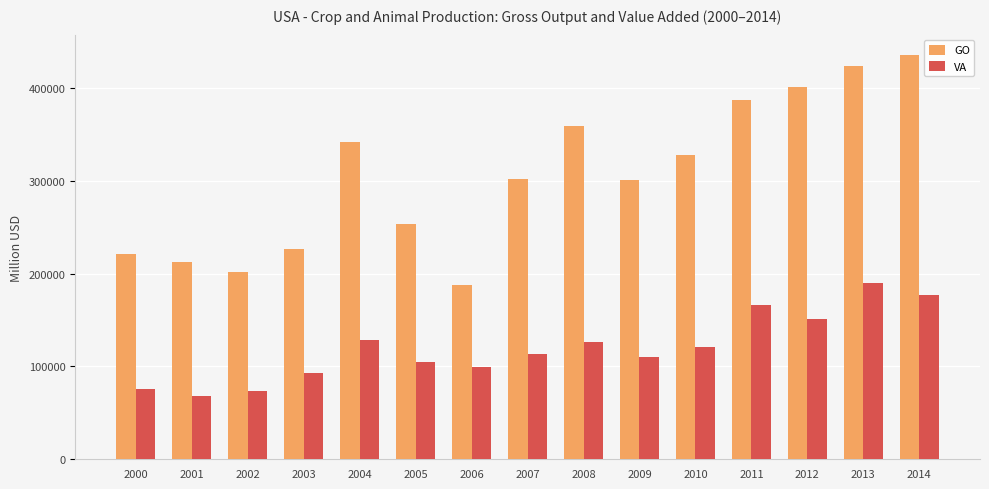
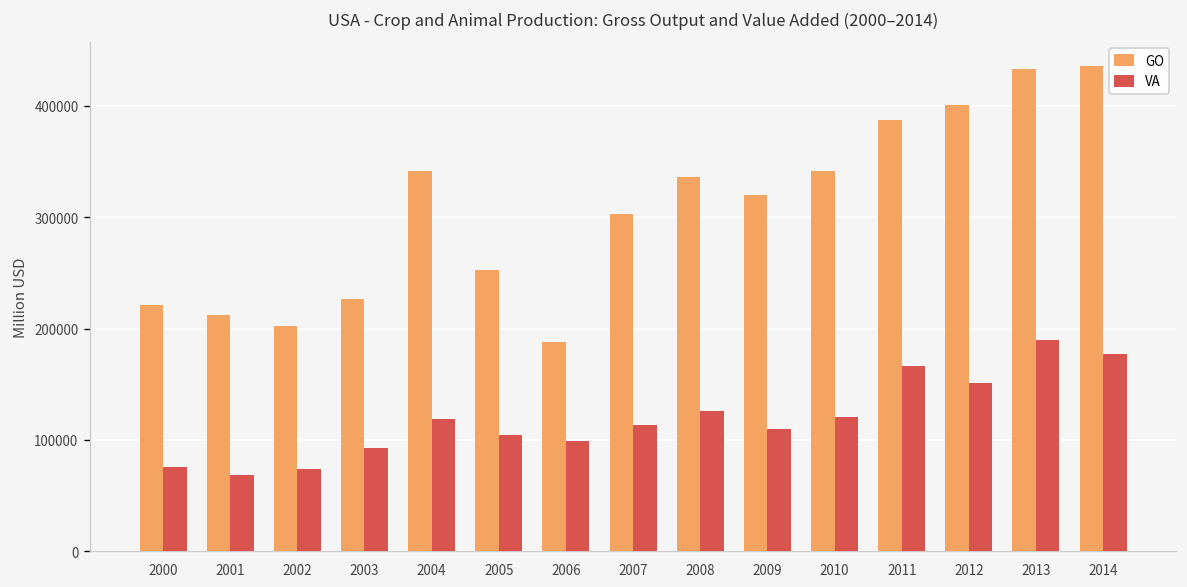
  {
    "GO": {
      "2000": 220000,
      "2001": 210000,
      "2002": 200000,
      "2003": 230000,
      "2004": 340000,
      "2005": 250000,
      "2006": 190000,
      "2007": 300000,
-     "2008": 360000,
-     "2009": 300000,
-     "2010": 330000,
+     "2008": 340000,
+     "2009": 320000,
+     "2010": 340000,
      "2011": 390000,
      "2012": 400000,
-     "2013": 420000,
+     "2013": 430000,
      "2014": 440000
    },
    "VA": {
      "2000": 80000,
      "2001": 70000,
      "2002": 70000,
      "2003": 90000,
-     "2004": 130000,
+     "2004": 120000,
      "2005": 100000,
      "2006": 100000,
      "2007": 110000,
      "2008": 130000,
      "2009": 110000,
      "2010": 120000,
      "2011": 170000,
      "2012": 150000,
      "2013": 190000,
      "2014": 180000
    }
  }
